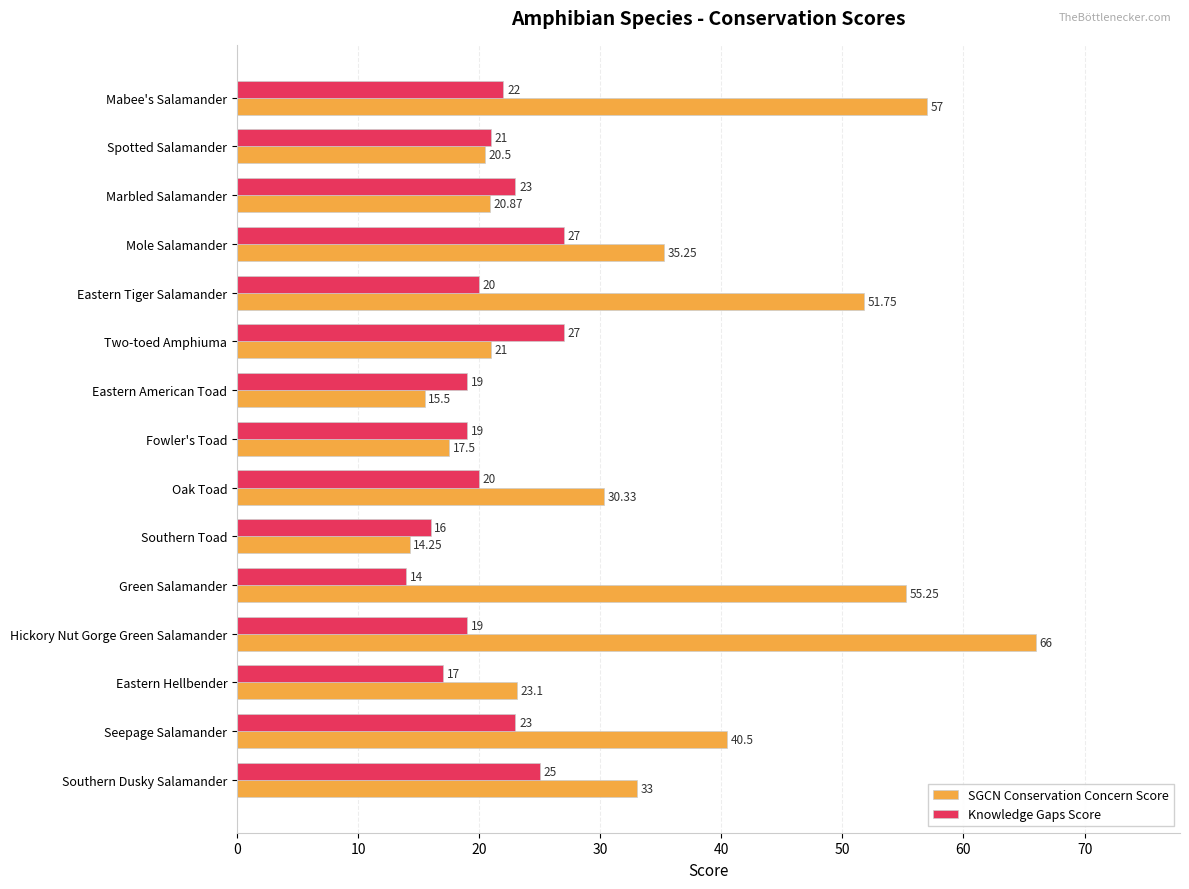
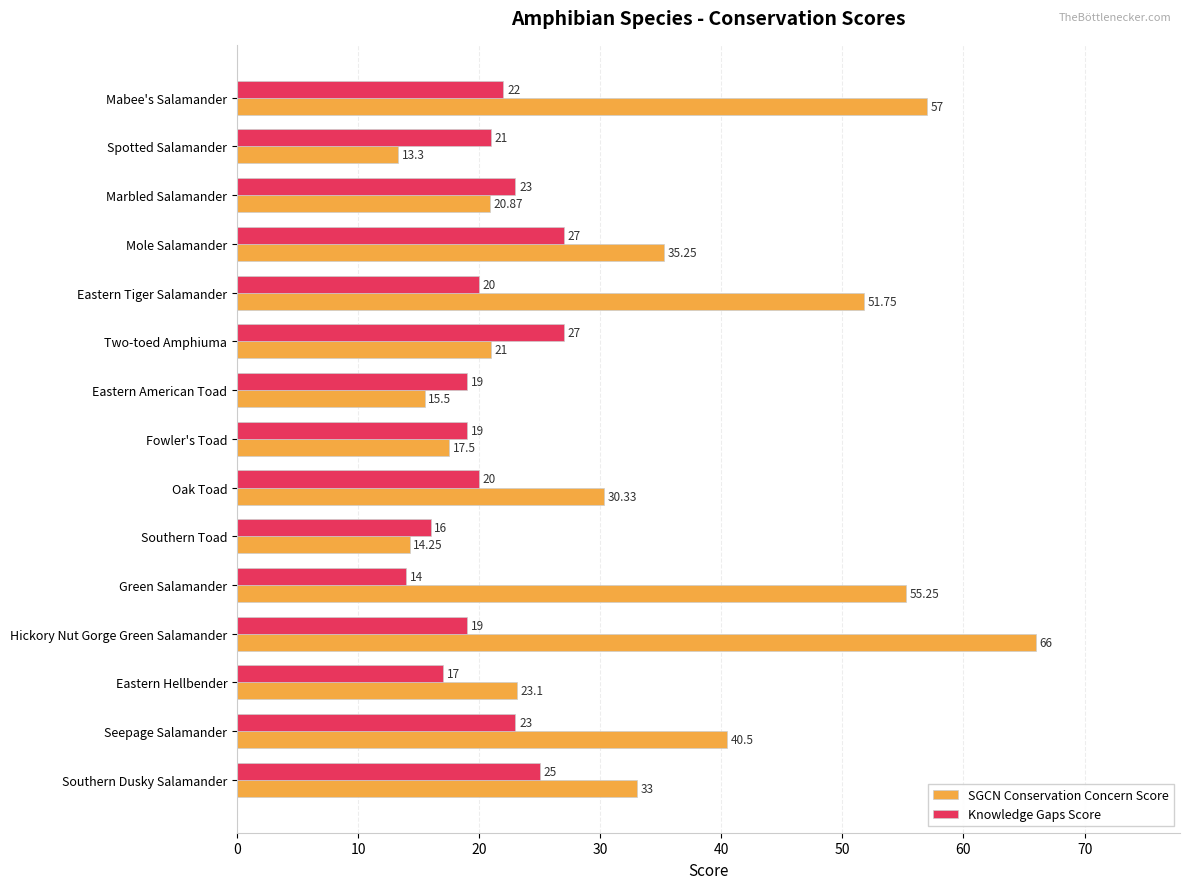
  {
    "SGCN Conservation Concern Score": {
      "Mabee's Salamander": 57,
-     "Spotted Salamander": 20.5,
+     "Spotted Salamander": 13.3,
      "Marbled Salamander": 20.87,
      "Mole Salamander": 35.25,
      "Eastern Tiger Salamander": 51.75,
      "Two-toed Amphiuma": 21,
      "Eastern American Toad": 15.5,
      "Fowler's Toad": 17.5,
      "Oak Toad": 30.33,
      "Southern Toad": 14.25,
      "Green Salamander": 55.25,
      "Hickory Nut Gorge Green Salamander": 66,
      "Eastern Hellbender": 23.1,
      "Seepage Salamander": 40.5,
      "Southern Dusky Salamander": 33
    },
    "Knowledge Gaps Score": {
      "Mabee's Salamander": 22,
      "Spotted Salamander": 21,
      "Marbled Salamander": 23,
      "Mole Salamander": 27,
      "Eastern Tiger Salamander": 20,
      "Two-toed Amphiuma": 27,
      "Eastern American Toad": 19,
      "Fowler's Toad": 19,
      "Oak Toad": 20,
      "Southern Toad": 16,
      "Green Salamander": 14,
      "Hickory Nut Gorge Green Salamander": 19,
      "Eastern Hellbender": 17,
      "Seepage Salamander": 23,
      "Southern Dusky Salamander": 25
    }
  }
